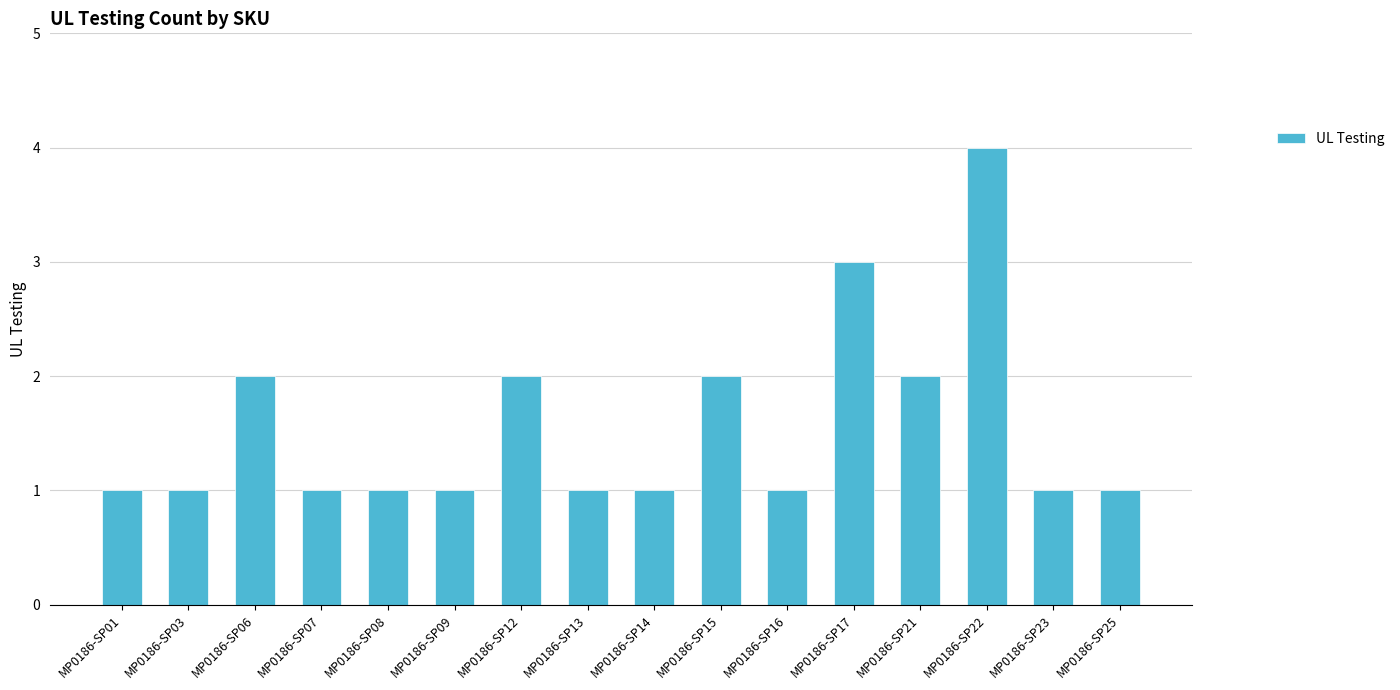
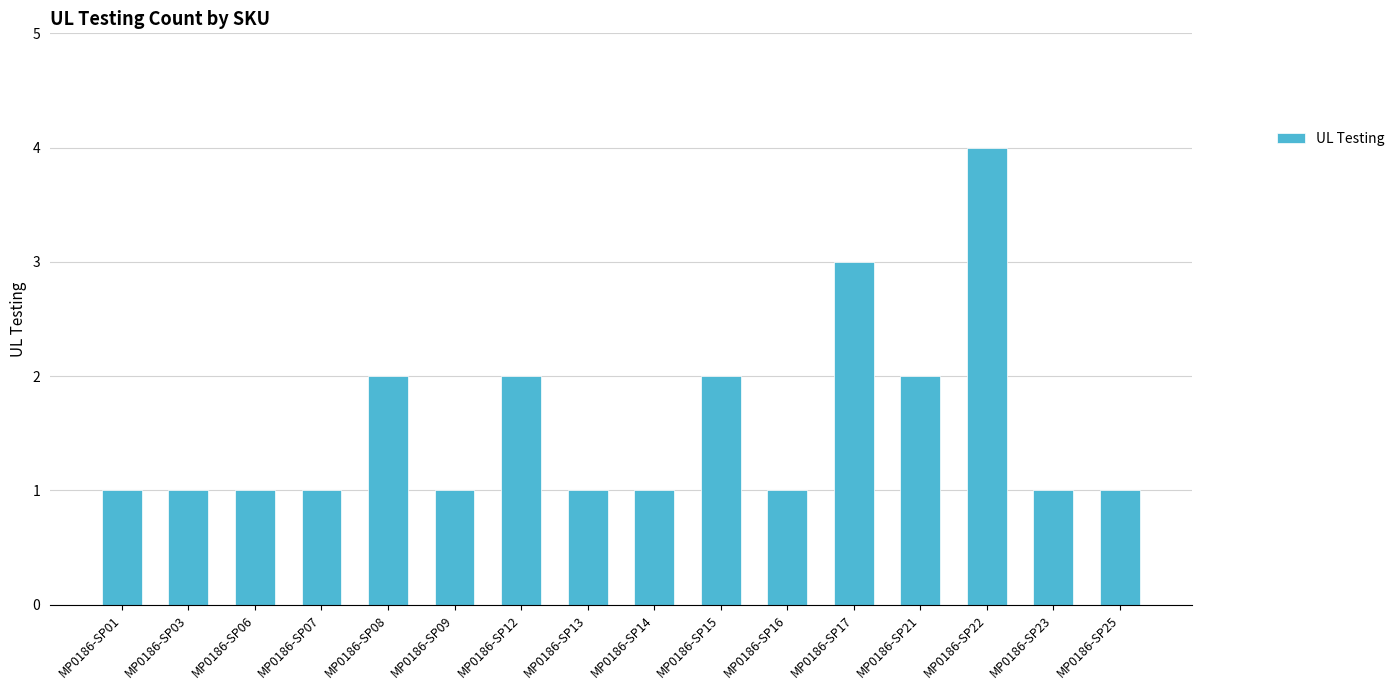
  {
    "MP0186-SP01": 1,
    "MP0186-SP03": 1,
-   "MP0186-SP06": 2,
+   "MP0186-SP06": 1,
    "MP0186-SP07": 1,
-   "MP0186-SP08": 1,
+   "MP0186-SP08": 2,
    "MP0186-SP09": 1,
    "MP0186-SP12": 2,
    "MP0186-SP13": 1,
    "MP0186-SP14": 1,
    "MP0186-SP15": 2,
    "MP0186-SP16": 1,
    "MP0186-SP17": 3,
    "MP0186-SP21": 2,
    "MP0186-SP22": 4,
    "MP0186-SP23": 1,
    "MP0186-SP25": 1
  }
